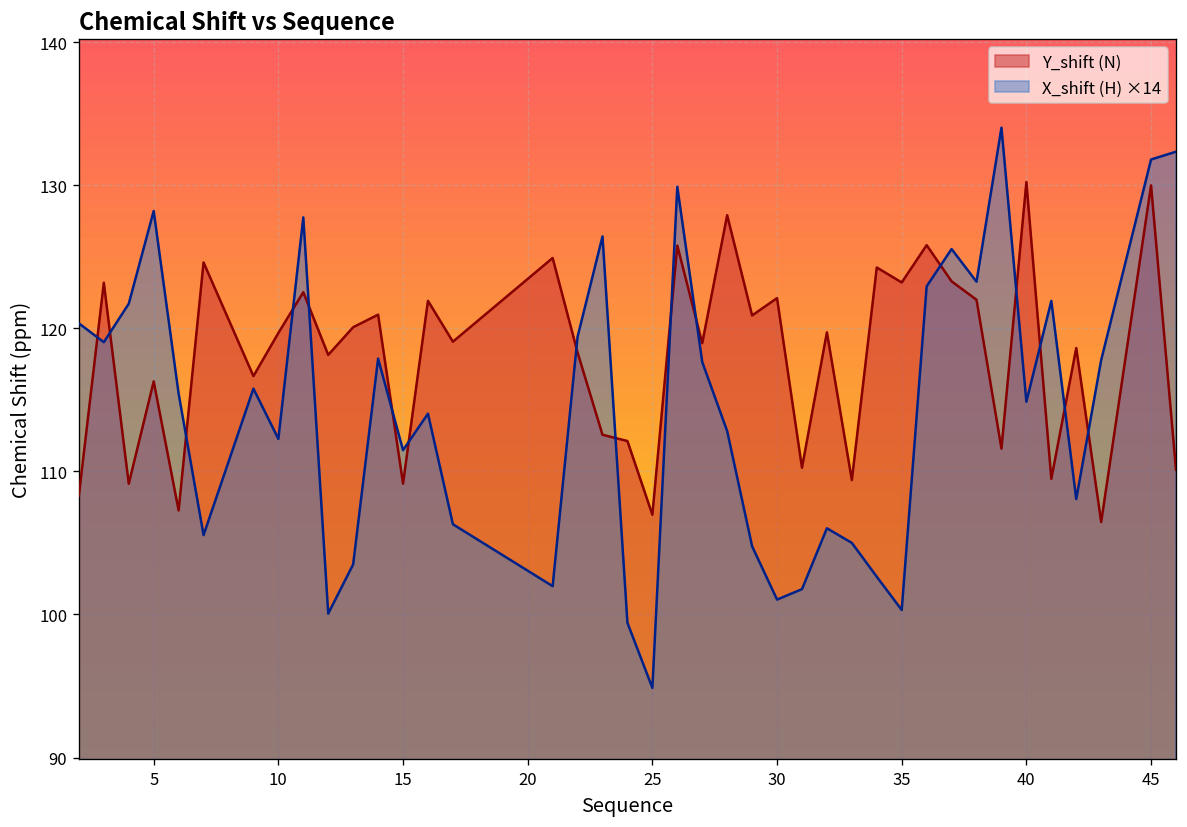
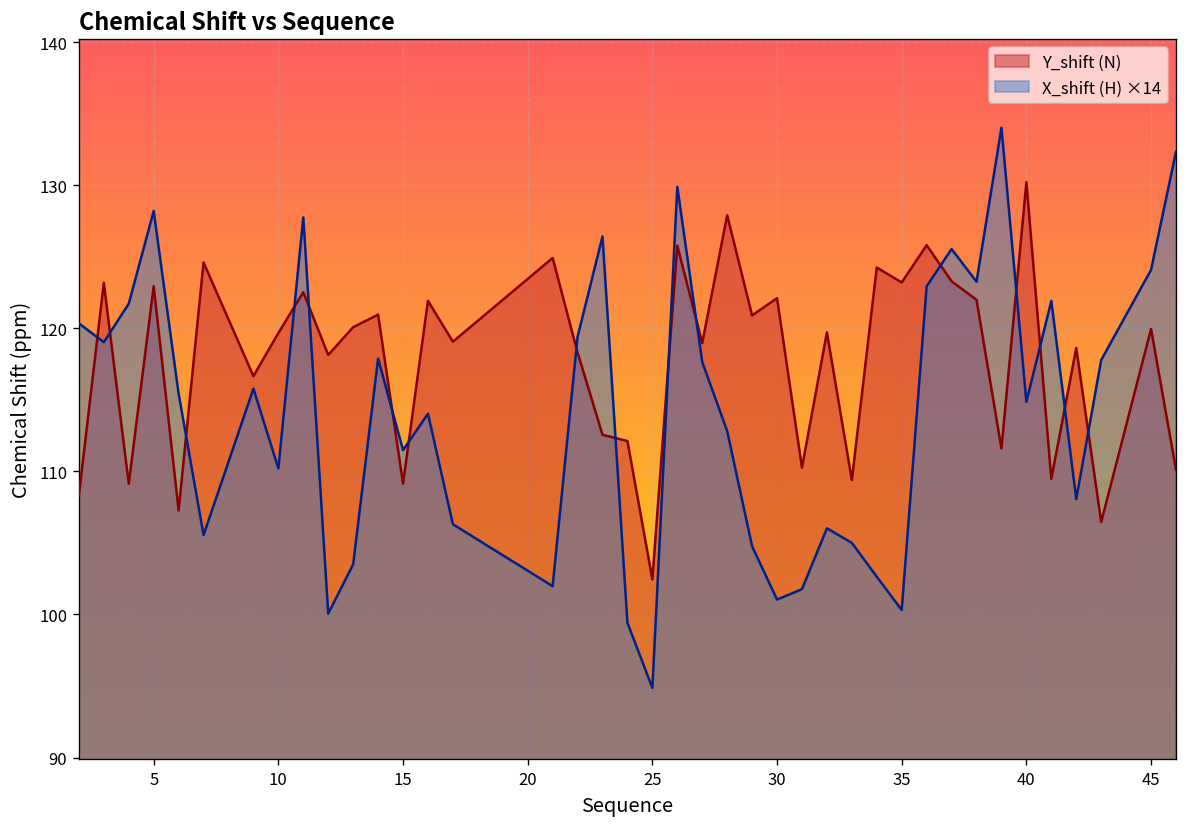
  {
    "Y_shift (N)": {
-     "5": 116.3,
+     "5": 122.9,
      "10": 119.7,
      "15": 109.1,
-     "25": 107.0,
+     "25": 102.5,
      "30": 122.1,
      "35": 123.2,
      "40": 130.2,
-     "45": 130.0
+     "45": 120.0
    },
    "X_shift (H) ×14": {
      "5": 128.2,
-     "10": 112.3,
+     "10": 110.2,
      "15": 111.5,
      "25": 94.9,
      "30": 101.0,
      "35": 100.3,
      "40": 114.9,
-     "45": 131.8
+     "45": 124.1
    }
  }
